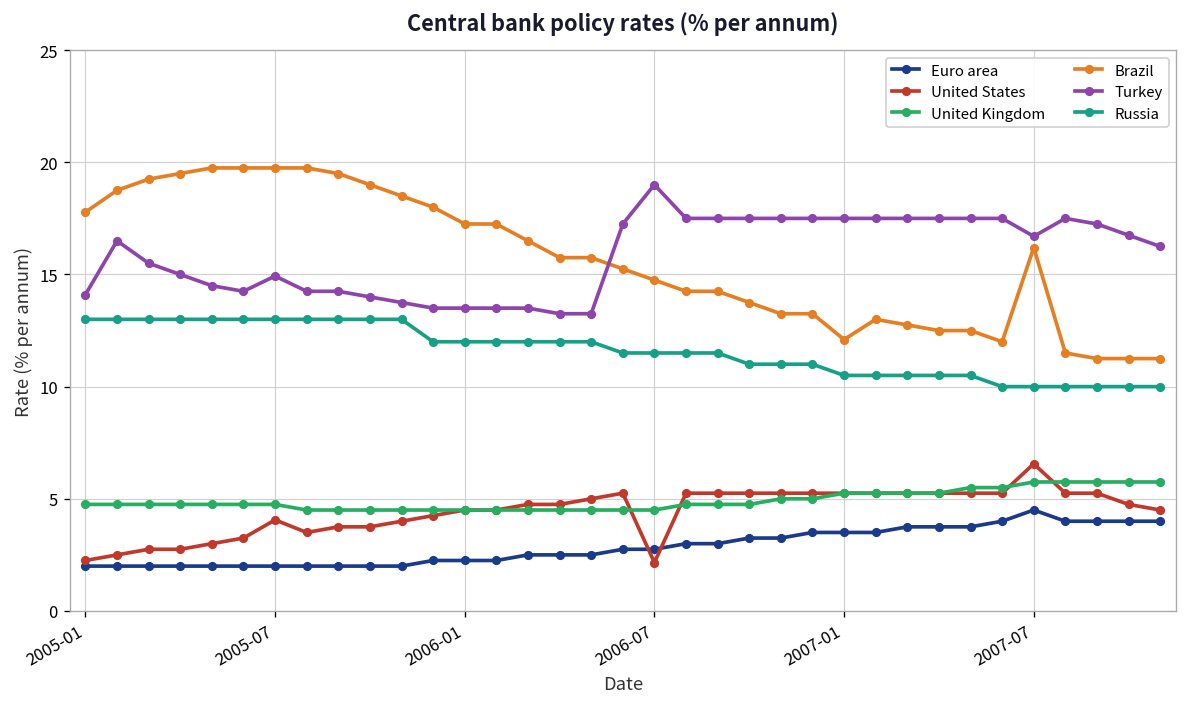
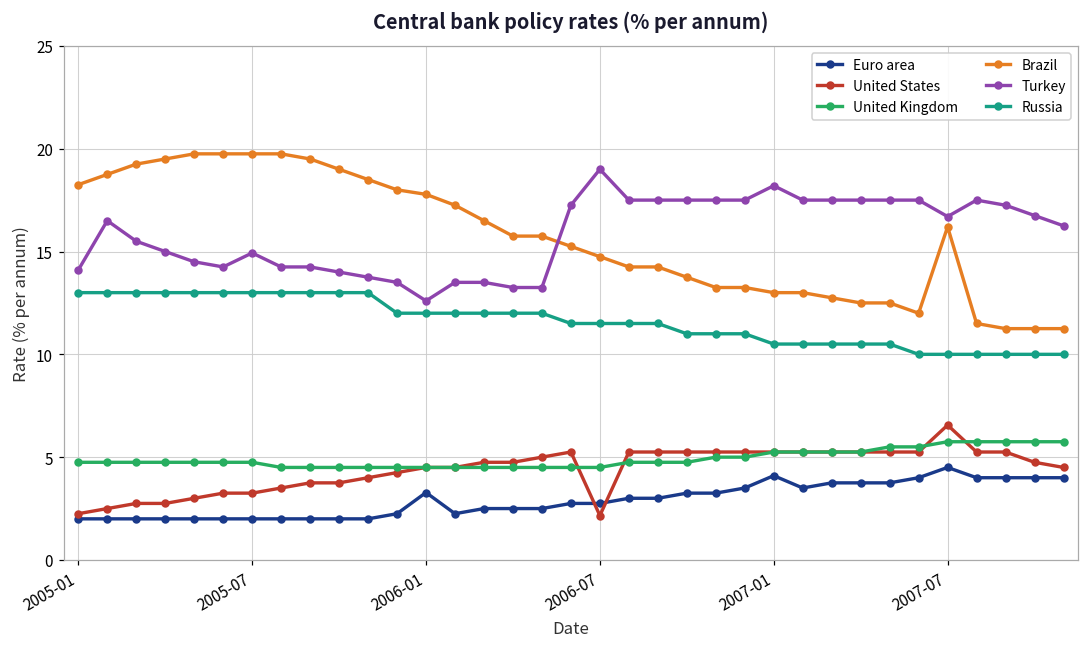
  {
    "Euro area": {
      "2005-01": 2.0,
      "2005-07": 2.0,
-     "2006-01": 2.3,
+     "2006-01": 3.3,
      "2006-07": 2.8,
-     "2007-01": 3.5,
+     "2007-01": 4.1,
      "2007-07": 4.5
    },
    "United States": {
      "2005-01": 2.3,
-     "2005-07": 4.1,
+     "2005-07": 3.3,
      "2006-07": 2.2,
      "2007-07": 6.6
    },
    "Brazil": {
-     "2005-01": 17.8,
+     "2005-01": 18.3,
      "2005-07": 19.8,
-     "2006-01": 17.3,
+     "2006-01": 17.8,
      "2006-07": 14.8,
-     "2007-01": 12.1,
+     "2007-01": 13.0,
      "2007-07": 16.2
    },
    "Turkey": {
      "2005-01": 14.1,
      "2005-07": 14.9,
-     "2006-01": 13.5,
+     "2006-01": 12.6,
      "2006-07": 19.0,
-     "2007-01": 17.5,
+     "2007-01": 18.2,
      "2007-07": 16.7
    }
  }
